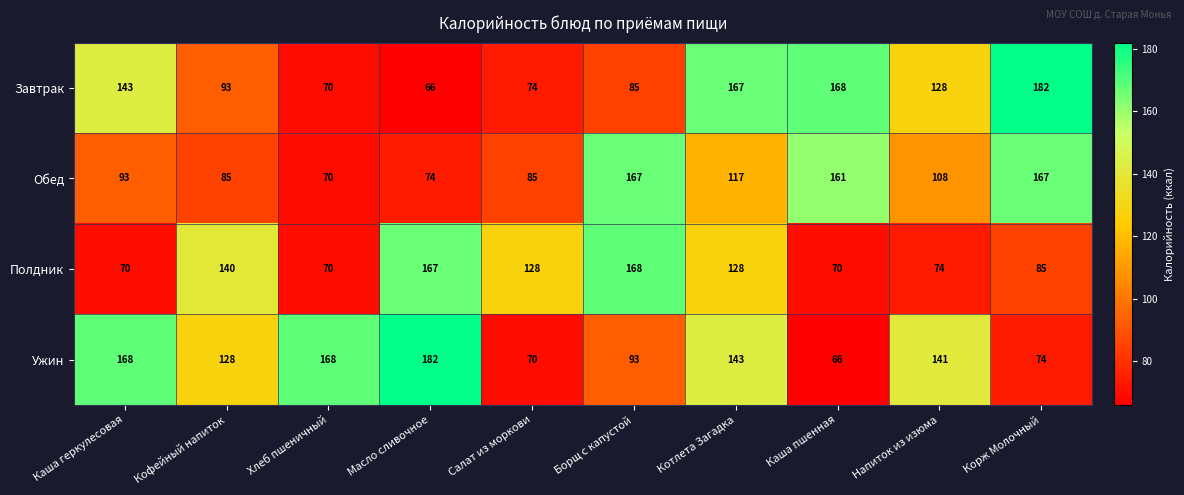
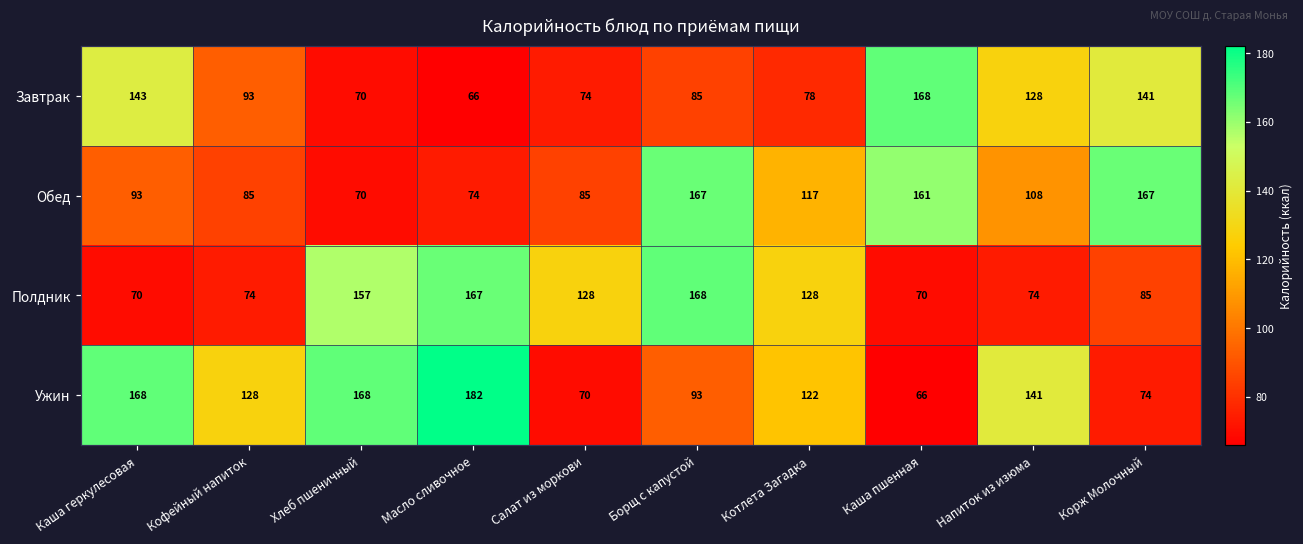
  {
    "Завтрак": {
      "Каша геркулесовая": 143,
      "Кофейный напиток": 93,
      "Хлеб пшеничный": 70,
      "Масло сливочное": 66,
      "Салат из моркови": 74,
      "Борщ с капустой": 85,
-     "Котлета Загадка": 167,
+     "Котлета Загадка": 78,
      "Каша пшенная": 168,
      "Напиток из изюма": 128,
-     "Корж Молочный": 182
+     "Корж Молочный": 141
    },
    "Обед": {
      "Каша геркулесовая": 93,
      "Кофейный напиток": 85,
      "Хлеб пшеничный": 70,
      "Масло сливочное": 74,
      "Салат из моркови": 85,
      "Борщ с капустой": 167,
      "Котлета Загадка": 117,
      "Каша пшенная": 161,
      "Напиток из изюма": 108,
      "Корж Молочный": 167
    },
    "Полдник": {
      "Каша геркулесовая": 70,
-     "Кофейный напиток": 140,
-     "Хлеб пшеничный": 70,
+     "Кофейный напиток": 74,
+     "Хлеб пшеничный": 157,
      "Масло сливочное": 167,
      "Салат из моркови": 128,
      "Борщ с капустой": 168,
      "Котлета Загадка": 128,
      "Каша пшенная": 70,
      "Напиток из изюма": 74,
      "Корж Молочный": 85
    },
    "Ужин": {
      "Каша геркулесовая": 168,
      "Кофейный напиток": 128,
      "Хлеб пшеничный": 168,
      "Масло сливочное": 182,
      "Салат из моркови": 70,
      "Борщ с капустой": 93,
-     "Котлета Загадка": 143,
+     "Котлета Загадка": 122,
      "Каша пшенная": 66,
      "Напиток из изюма": 141,
      "Корж Молочный": 74
    }
  }
